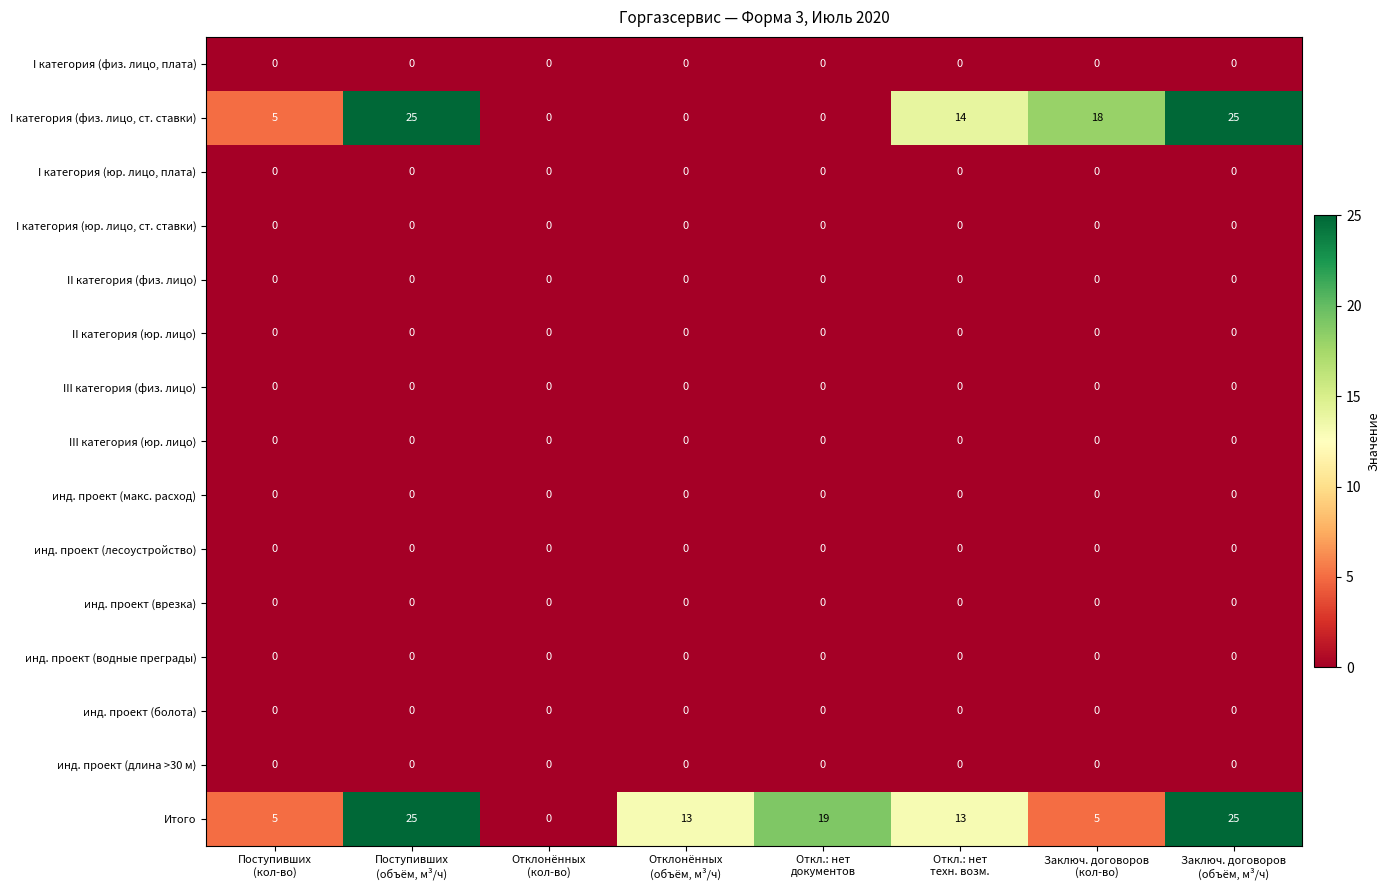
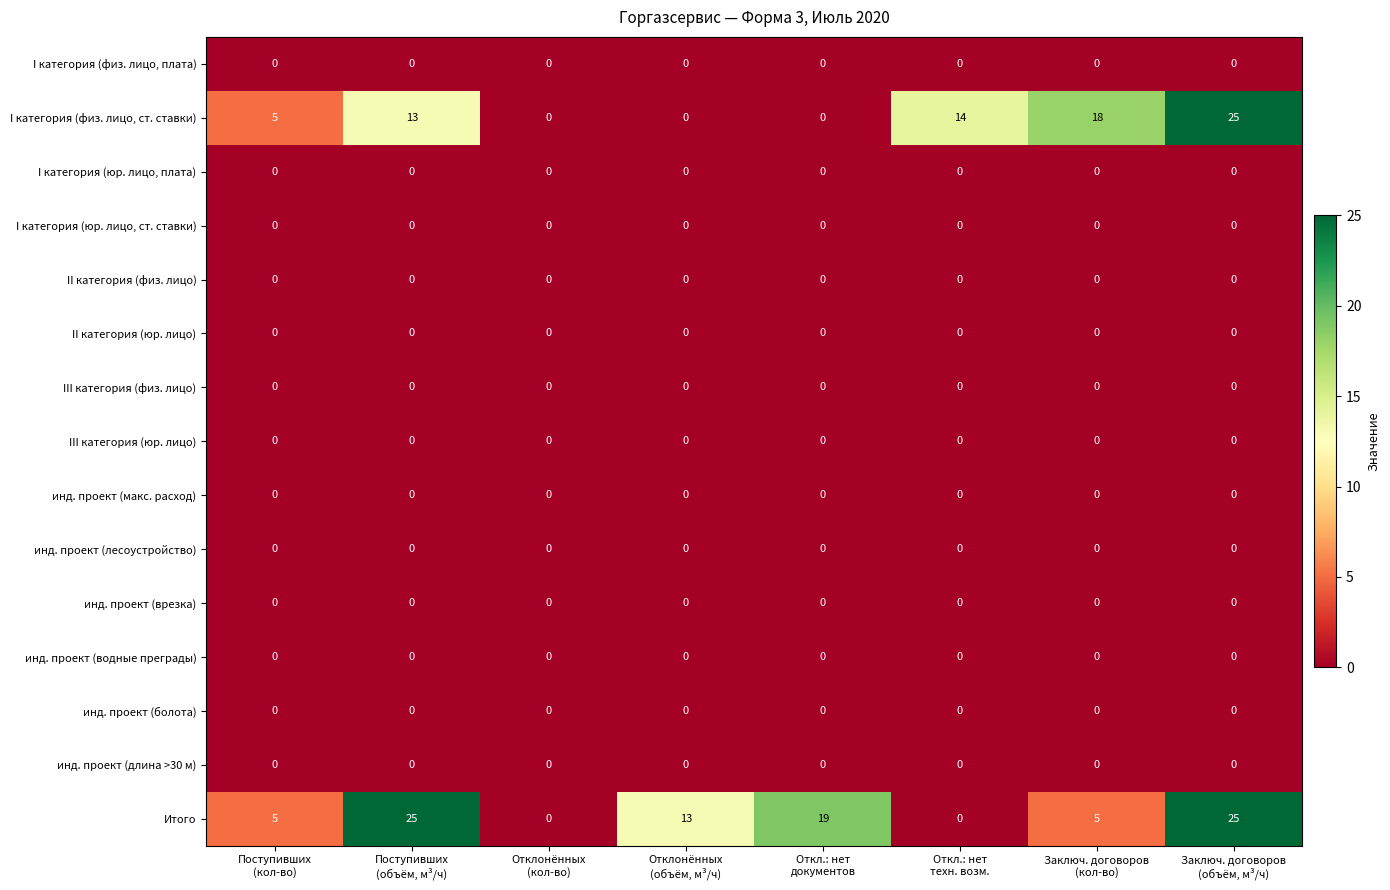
  {
    "I категория (физ. лицо, плата)": {
      "Поступивших (кол-во)": 0,
      "Поступивших (объём, м³/ч)": 0,
      "Отклонённых (кол-во)": 0,
      "Отклонённых (объём, м³/ч)": 0,
      "Откл.: нет документов": 0,
      "Откл.: нет техн. возм.": 0,
      "Заключ. договоров (кол-во)": 0,
      "Заключ. договоров (объём, м³/ч)": 0
    },
    "I категория (физ. лицо, ст. ставки)": {
      "Поступивших (кол-во)": 5,
-     "Поступивших (объём, м³/ч)": 25,
+     "Поступивших (объём, м³/ч)": 13,
      "Отклонённых (кол-во)": 0,
      "Отклонённых (объём, м³/ч)": 0,
      "Откл.: нет документов": 0,
      "Откл.: нет техн. возм.": 14,
      "Заключ. договоров (кол-во)": 18,
      "Заключ. договоров (объём, м³/ч)": 25
    },
    "I категория (юр. лицо, плата)": {
      "Поступивших (кол-во)": 0,
      "Поступивших (объём, м³/ч)": 0,
      "Отклонённых (кол-во)": 0,
      "Отклонённых (объём, м³/ч)": 0,
      "Откл.: нет документов": 0,
      "Откл.: нет техн. возм.": 0,
      "Заключ. договоров (кол-во)": 0,
      "Заключ. договоров (объём, м³/ч)": 0
    },
    "I категория (юр. лицо, ст. ставки)": {
      "Поступивших (кол-во)": 0,
      "Поступивших (объём, м³/ч)": 0,
      "Отклонённых (кол-во)": 0,
      "Отклонённых (объём, м³/ч)": 0,
      "Откл.: нет документов": 0,
      "Откл.: нет техн. возм.": 0,
      "Заключ. договоров (кол-во)": 0,
      "Заключ. договоров (объём, м³/ч)": 0
    },
    "II категория (физ. лицо)": {
      "Поступивших (кол-во)": 0,
      "Поступивших (объём, м³/ч)": 0,
      "Отклонённых (кол-во)": 0,
      "Отклонённых (объём, м³/ч)": 0,
      "Откл.: нет документов": 0,
      "Откл.: нет техн. возм.": 0,
      "Заключ. договоров (кол-во)": 0,
      "Заключ. договоров (объём, м³/ч)": 0
    },
    "II категория (юр. лицо)": {
      "Поступивших (кол-во)": 0,
      "Поступивших (объём, м³/ч)": 0,
      "Отклонённых (кол-во)": 0,
      "Отклонённых (объём, м³/ч)": 0,
      "Откл.: нет документов": 0,
      "Откл.: нет техн. возм.": 0,
      "Заключ. договоров (кол-во)": 0,
      "Заключ. договоров (объём, м³/ч)": 0
    },
    "III категория (физ. лицо)": {
      "Поступивших (кол-во)": 0,
      "Поступивших (объём, м³/ч)": 0,
      "Отклонённых (кол-во)": 0,
      "Отклонённых (объём, м³/ч)": 0,
      "Откл.: нет документов": 0,
      "Откл.: нет техн. возм.": 0,
      "Заключ. договоров (кол-во)": 0,
      "Заключ. договоров (объём, м³/ч)": 0
    },
    "III категория (юр. лицо)": {
      "Поступивших (кол-во)": 0,
      "Поступивших (объём, м³/ч)": 0,
      "Отклонённых (кол-во)": 0,
      "Отклонённых (объём, м³/ч)": 0,
      "Откл.: нет документов": 0,
      "Откл.: нет техн. возм.": 0,
      "Заключ. договоров (кол-во)": 0,
      "Заключ. договоров (объём, м³/ч)": 0
    },
    "инд. проект (макс. расход)": {
      "Поступивших (кол-во)": 0,
      "Поступивших (объём, м³/ч)": 0,
      "Отклонённых (кол-во)": 0,
      "Отклонённых (объём, м³/ч)": 0,
      "Откл.: нет документов": 0,
      "Откл.: нет техн. возм.": 0,
      "Заключ. договоров (кол-во)": 0,
      "Заключ. договоров (объём, м³/ч)": 0
    },
    "инд. проект (лесоустройство)": {
      "Поступивших (кол-во)": 0,
      "Поступивших (объём, м³/ч)": 0,
      "Отклонённых (кол-во)": 0,
      "Отклонённых (объём, м³/ч)": 0,
      "Откл.: нет документов": 0,
      "Откл.: нет техн. возм.": 0,
      "Заключ. договоров (кол-во)": 0,
      "Заключ. договоров (объём, м³/ч)": 0
    },
    "инд. проект (врезка)": {
      "Поступивших (кол-во)": 0,
      "Поступивших (объём, м³/ч)": 0,
      "Отклонённых (кол-во)": 0,
      "Отклонённых (объём, м³/ч)": 0,
      "Откл.: нет документов": 0,
      "Откл.: нет техн. возм.": 0,
      "Заключ. договоров (кол-во)": 0,
      "Заключ. договоров (объём, м³/ч)": 0
    },
    "инд. проект (водные преграды)": {
      "Поступивших (кол-во)": 0,
      "Поступивших (объём, м³/ч)": 0,
      "Отклонённых (кол-во)": 0,
      "Отклонённых (объём, м³/ч)": 0,
      "Откл.: нет документов": 0,
      "Откл.: нет техн. возм.": 0,
      "Заключ. договоров (кол-во)": 0,
      "Заключ. договоров (объём, м³/ч)": 0
    },
    "инд. проект (болота)": {
      "Поступивших (кол-во)": 0,
      "Поступивших (объём, м³/ч)": 0,
      "Отклонённых (кол-во)": 0,
      "Отклонённых (объём, м³/ч)": 0,
      "Откл.: нет документов": 0,
      "Откл.: нет техн. возм.": 0,
      "Заключ. договоров (кол-во)": 0,
      "Заключ. договоров (объём, м³/ч)": 0
    },
    "инд. проект (длина >30 м)": {
      "Поступивших (кол-во)": 0,
      "Поступивших (объём, м³/ч)": 0,
      "Отклонённых (кол-во)": 0,
      "Отклонённых (объём, м³/ч)": 0,
      "Откл.: нет документов": 0,
      "Откл.: нет техн. возм.": 0,
      "Заключ. договоров (кол-во)": 0,
      "Заключ. договоров (объём, м³/ч)": 0
    },
    "Итого": {
      "Поступивших (кол-во)": 5,
      "Поступивших (объём, м³/ч)": 25,
      "Отклонённых (кол-во)": 0,
      "Отклонённых (объём, м³/ч)": 13,
      "Откл.: нет документов": 19,
-     "Откл.: нет техн. возм.": 13,
+     "Откл.: нет техн. возм.": 0,
      "Заключ. договоров (кол-во)": 5,
      "Заключ. договоров (объём, м³/ч)": 25
    }
  }
